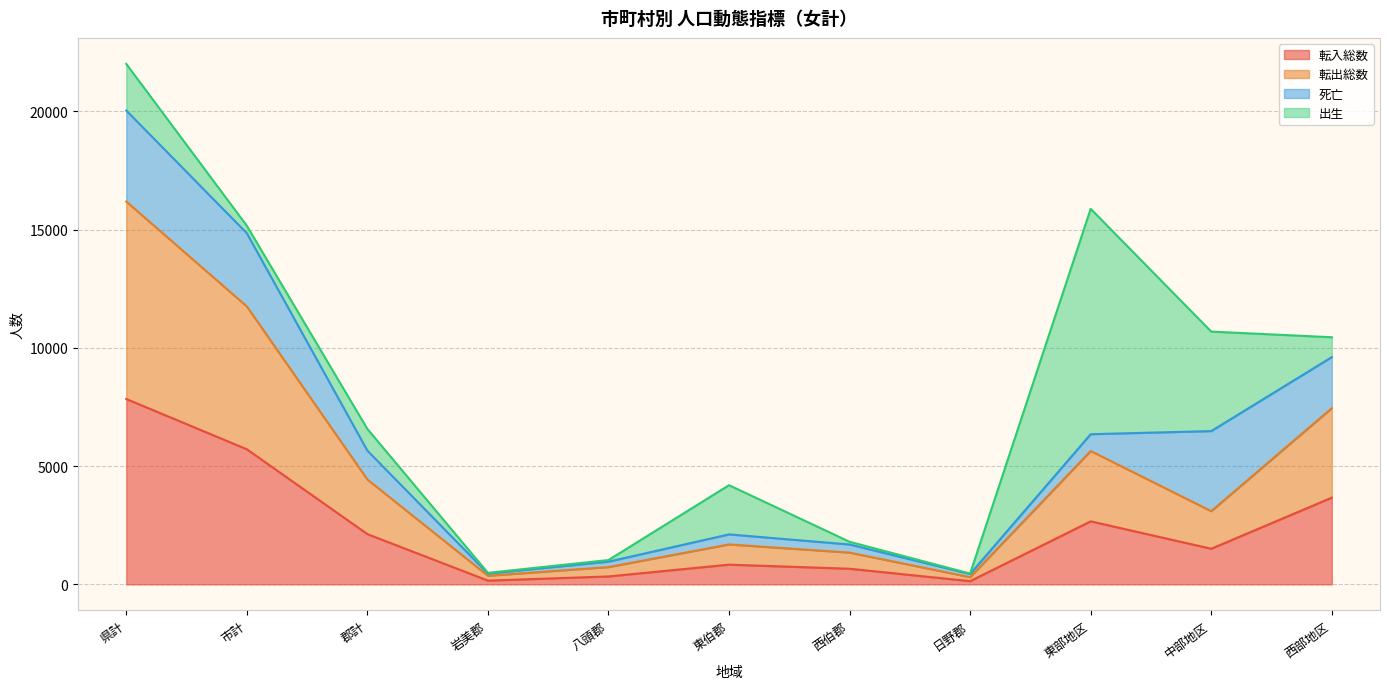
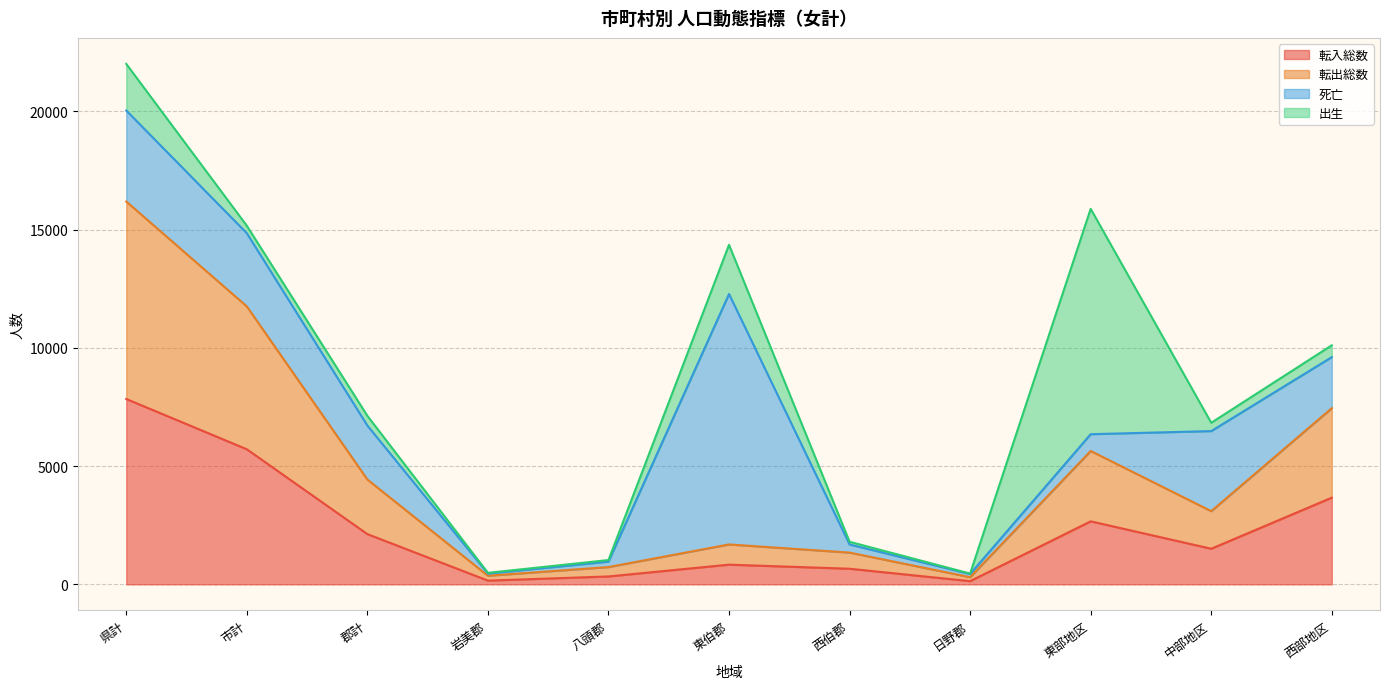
  {
    "死亡": {
      "県計": 3800,
      "市計": 3100,
-     "郡計": 1200,
-     "東伯郡": 400,
+     "郡計": 2300,
+     "東伯郡": 10600,
      "西伯郡": 300,
      "東部地区": 700,
      "中部地区": 3400,
      "西部地区": 2200
    },
    "出生": {
      "県計": 2000,
      "市計": 300,
-     "郡計": 900,
+     "郡計": 400,
      "東伯郡": 2100,
      "西伯郡": 100,
      "東部地区": 9500,
-     "中部地区": 4200,
-     "西部地区": 800
+     "中部地区": 400,
+     "西部地区": 500
    }
  }
